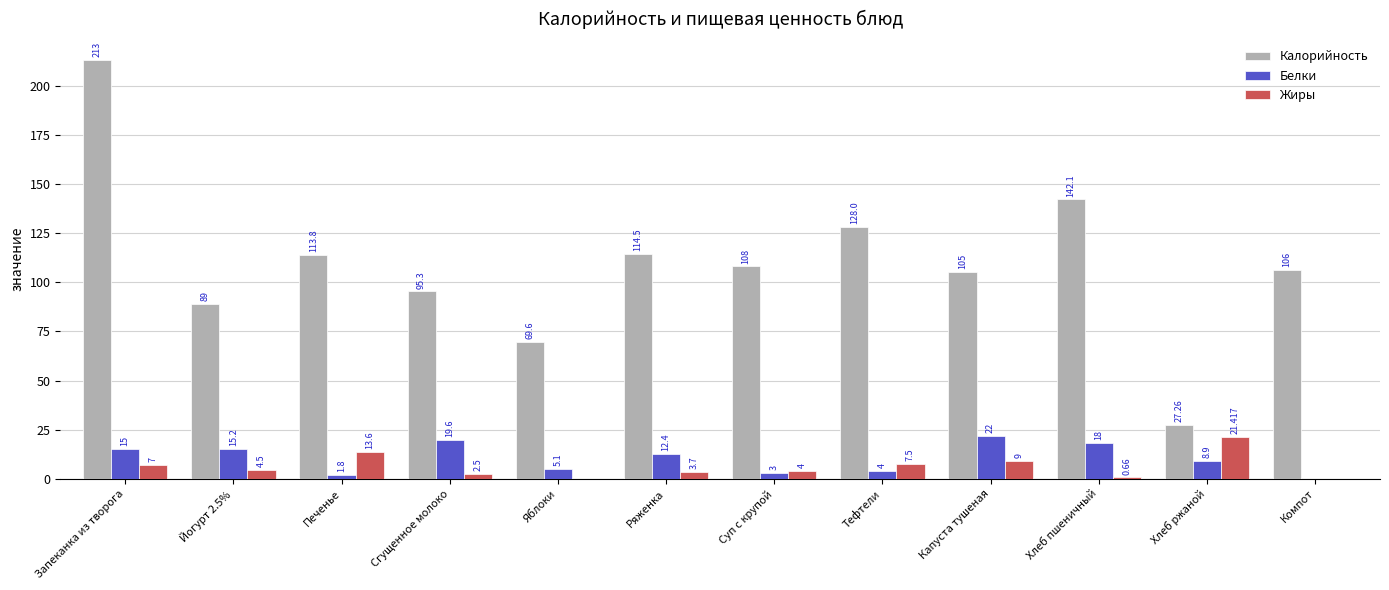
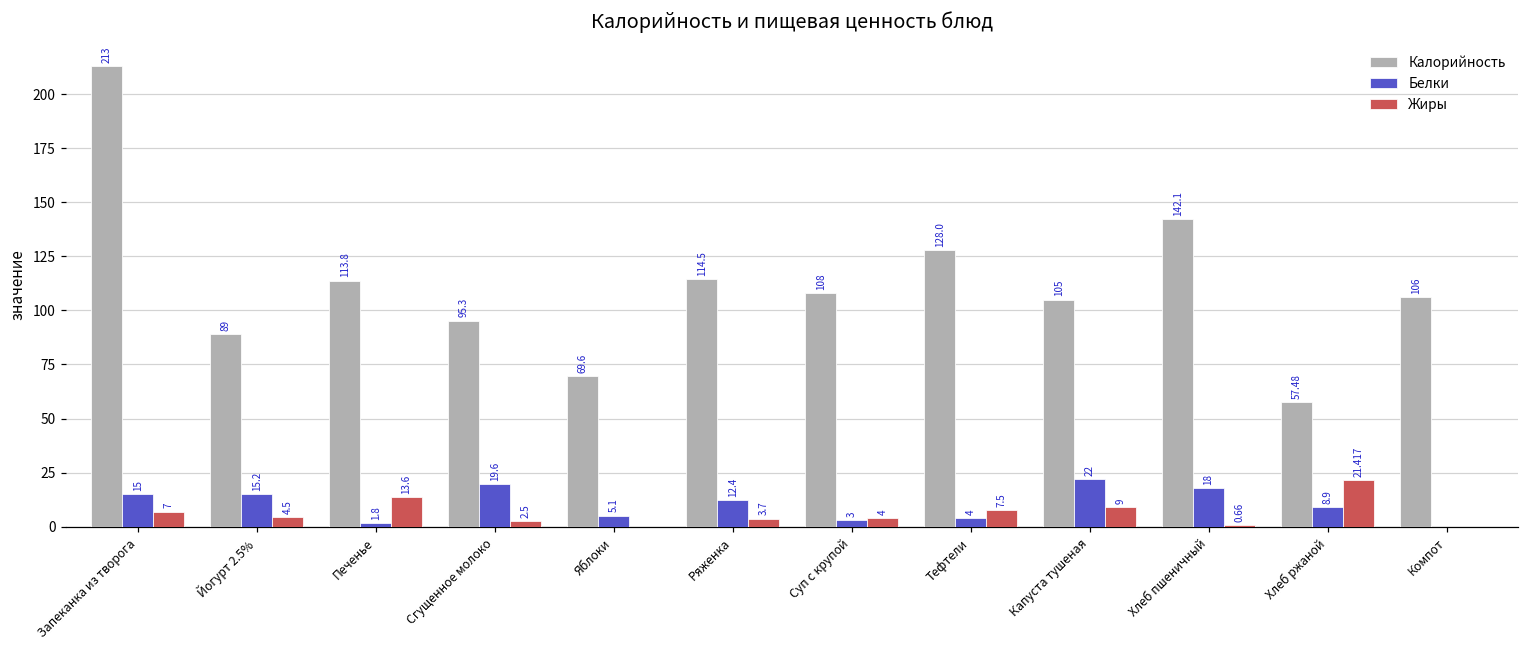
  {
    "Калорийность": {
      "Запеканка из творога": 213,
      "Йогурт 2.5%": 89,
      "Печенье": 113.8,
      "Сгущенное молоко": 95.3,
      "Яблоки": 69.6,
      "Ряженка": 114.5,
      "Суп с крупой": 108,
      "Тефтели": 128.0,
      "Капуста тушеная": 105,
      "Хлеб пшеничный": 142.1,
-     "Хлеб ржаной": 27.26,
+     "Хлеб ржаной": 57.48,
      "Компот": 106
    },
    "Белки": {
      "Запеканка из творога": 15,
      "Йогурт 2.5%": 15.2,
      "Печенье": 1.8,
      "Сгущенное молоко": 19.6,
      "Яблоки": 5.1,
      "Ряженка": 12.4,
      "Суп с крупой": 3,
      "Тефтели": 4,
      "Капуста тушеная": 22,
      "Хлеб пшеничный": 18,
      "Хлеб ржаной": 8.9
    },
    "Жиры": {
      "Запеканка из творога": 7,
      "Йогурт 2.5%": 4.5,
      "Печенье": 13.6,
      "Сгущенное молоко": 2.5,
      "Ряженка": 3.7,
      "Суп с крупой": 4,
      "Тефтели": 7.5,
      "Капуста тушеная": 9,
      "Хлеб пшеничный": 0.66,
      "Хлеб ржаной": 21.417
    }
  }
